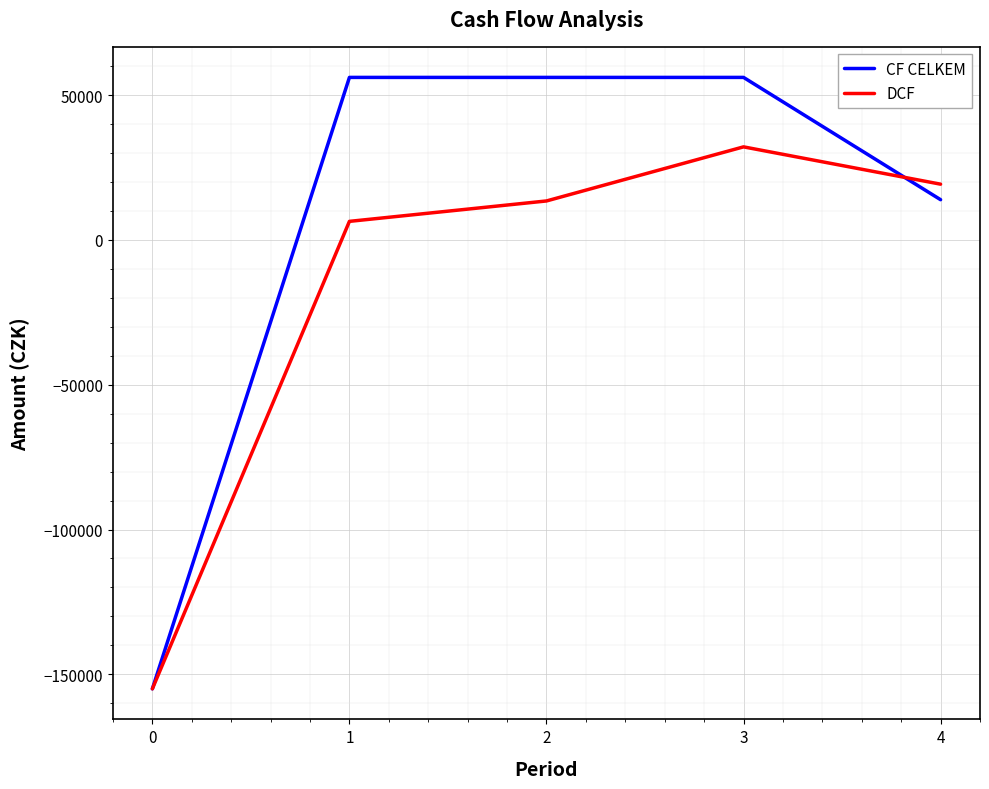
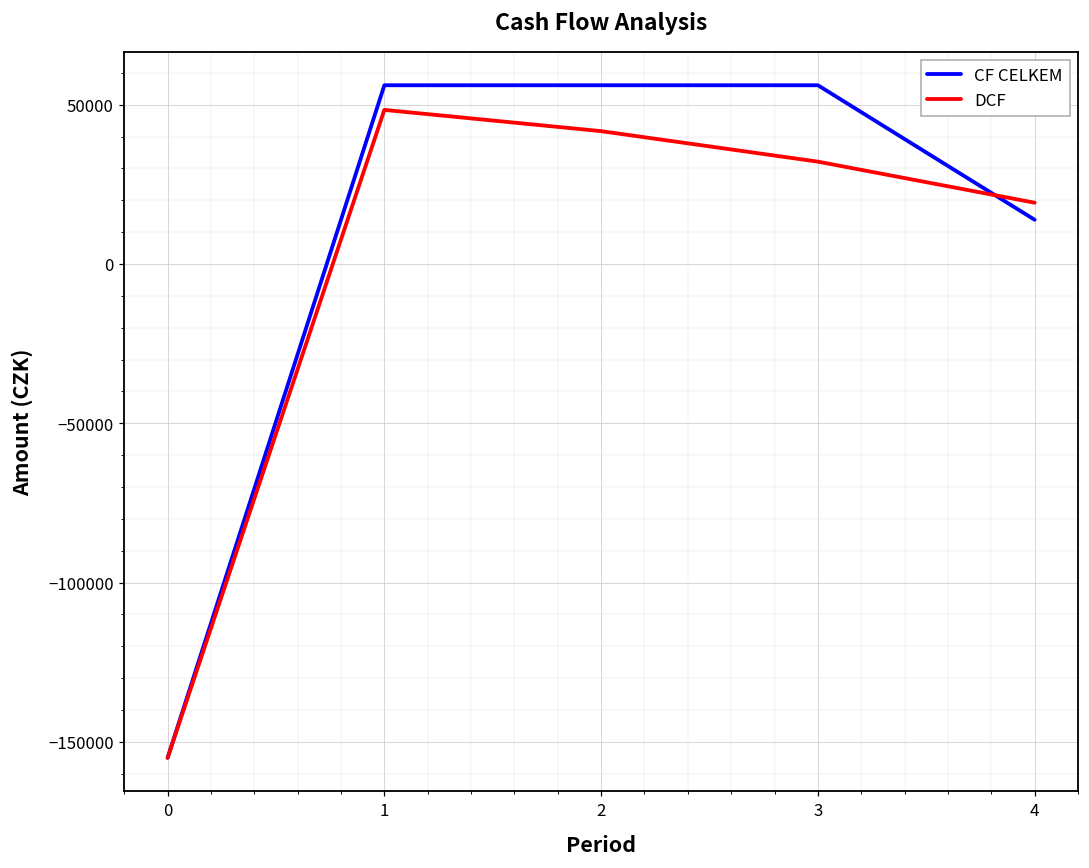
  {
    "CF CELKEM": {
      "1": 56000,
      "2": 56000,
      "3": 56000,
      "4": 14000
    },
    "DCF": {
-     "1": 6000,
-     "2": 13000,
+     "1": 48000,
+     "2": 42000,
      "3": 32000,
      "4": 19000
    }
  }
